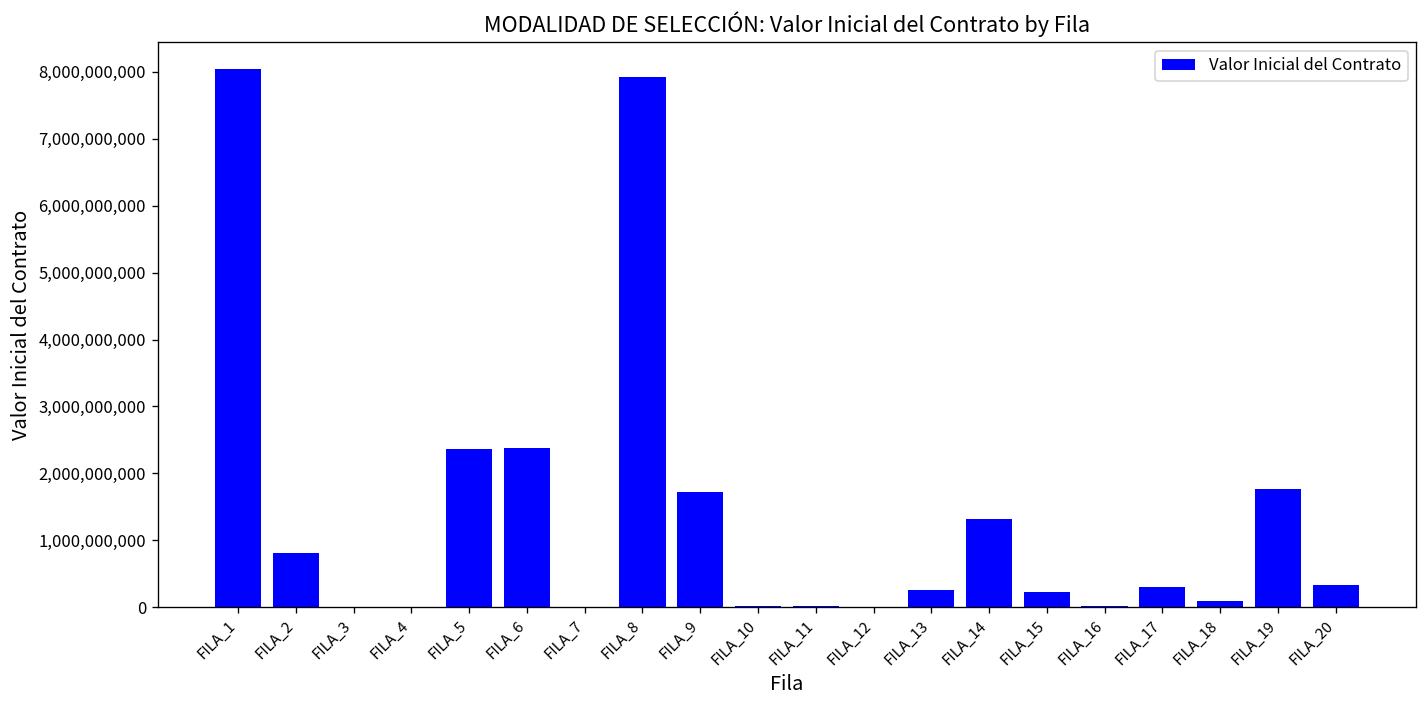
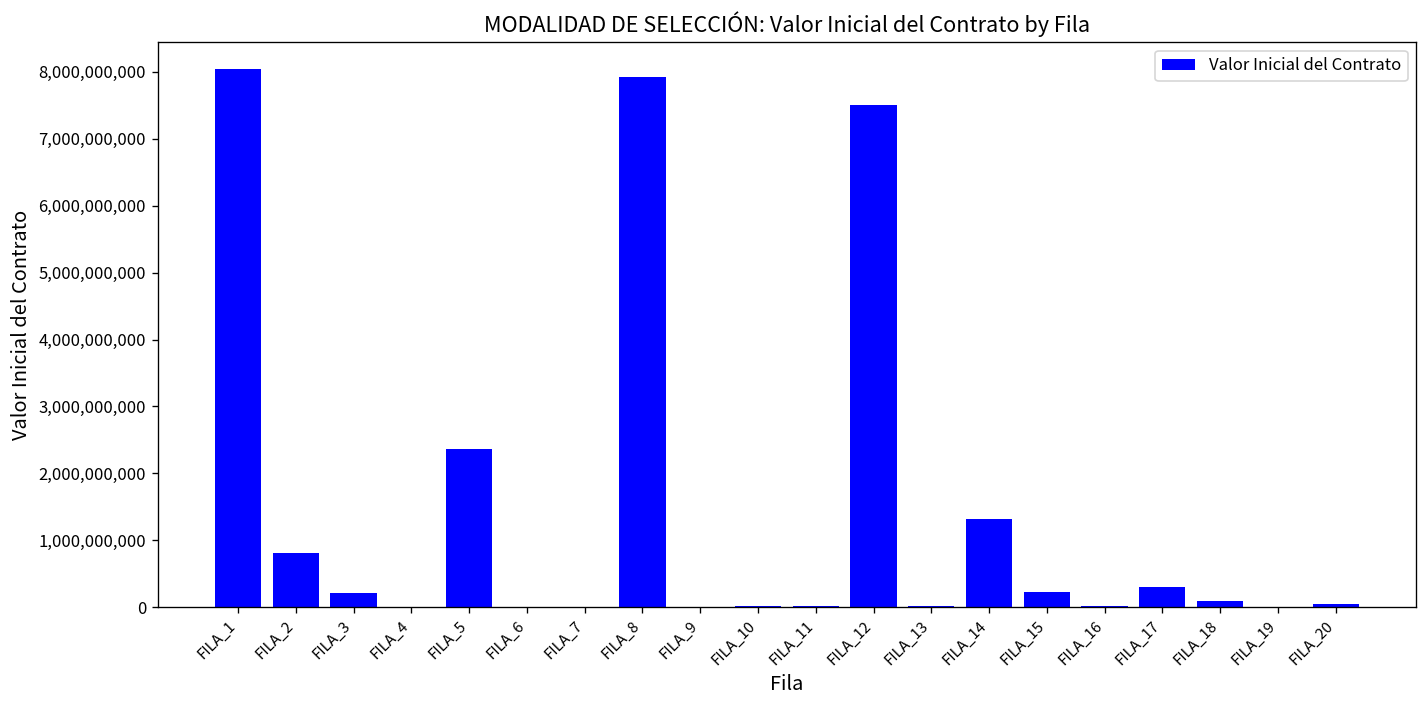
  {
    "FILA_1": "8,000,000,000",
    "FILA_2": "800,000,000",
-   "FILA_3": "0",
+   "FILA_3": "200,000,000",
    "FILA_5": "2,400,000,000",
-   "FILA_6": "2,400,000,000",
+   "FILA_6": "0",
    "FILA_8": "7,900,000,000",
-   "FILA_9": "1,700,000,000",
-   "FILA_12": "0",
-   "FILA_13": "300,000,000",
+   "FILA_9": "0",
+   "FILA_12": "7,500,000,000",
+   "FILA_13": "0",
    "FILA_14": "1,300,000,000",
    "FILA_15": "200,000,000",
    "FILA_17": "300,000,000",
    "FILA_18": "100,000,000",
-   "FILA_19": "1,800,000,000",
-   "FILA_20": "300,000,000"
+   "FILA_19": "0",
+   "FILA_20": "100,000,000"
  }
